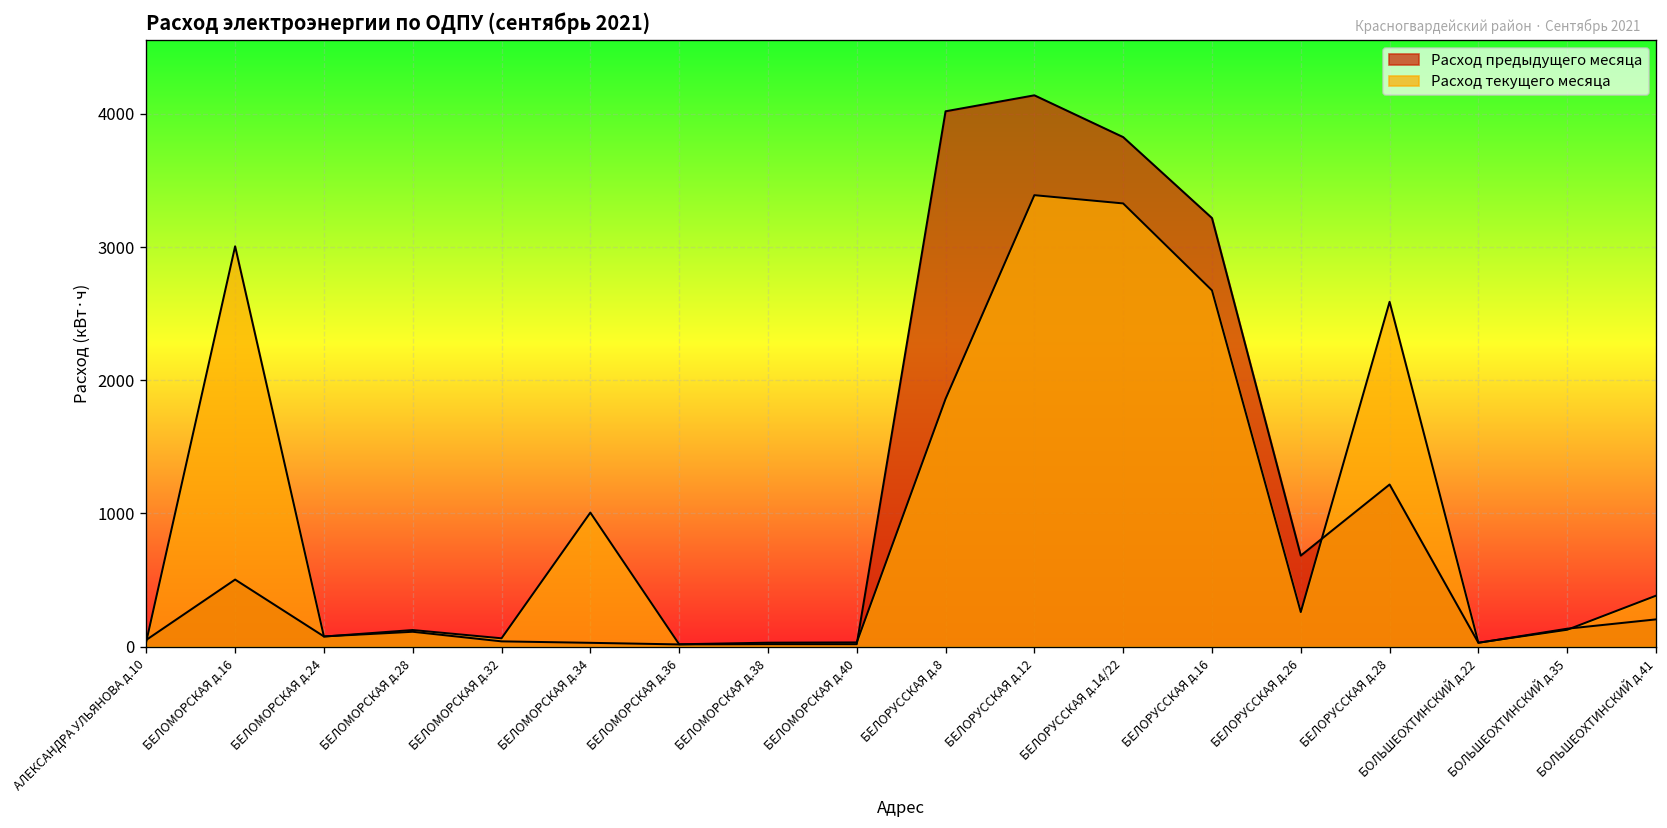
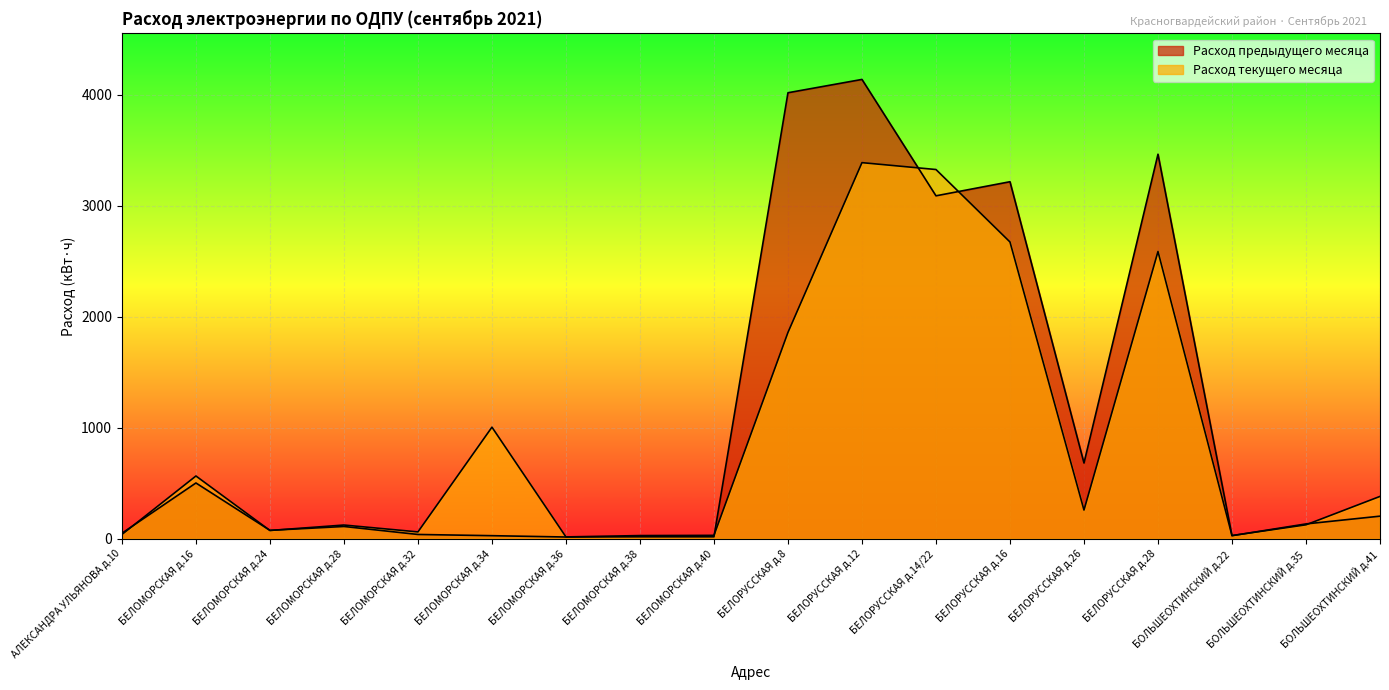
  {
    "Расход предыдущего месяца": {
      "БЕЛОМОРСКАЯ д.16": 500,
      "БЕЛОМОРСКАЯ д.32": 40,
      "БЕЛОМОРСКАЯ д.34": 30,
      "БЕЛОРУССКАЯ д.8": 4020,
      "БЕЛОРУССКАЯ д.12": 4140,
-     "БЕЛОРУССКАЯ д.14/22": 3830,
+     "БЕЛОРУССКАЯ д.14/22": 3090,
      "БЕЛОРУССКАЯ д.16": 3220,
      "БЕЛОРУССКАЯ д.26": 680,
-     "БЕЛОРУССКАЯ д.28": 1220,
+     "БЕЛОРУССКАЯ д.28": 3470,
      "БОЛЬШЕОХТИНСКИЙ д.41": 200
    },
    "Расход текущего месяца": {
-     "БЕЛОМОРСКАЯ д.16": 3010,
+     "БЕЛОМОРСКАЯ д.16": 570,
      "БЕЛОМОРСКАЯ д.32": 60,
      "БЕЛОМОРСКАЯ д.34": 1010,
      "БЕЛОРУССКАЯ д.8": 1860,
      "БЕЛОРУССКАЯ д.12": 3390,
      "БЕЛОРУССКАЯ д.14/22": 3330,
      "БЕЛОРУССКАЯ д.16": 2680,
      "БЕЛОРУССКАЯ д.26": 260,
      "БЕЛОРУССКАЯ д.28": 2590,
      "БОЛЬШЕОХТИНСКИЙ д.41": 380
    }
  }
